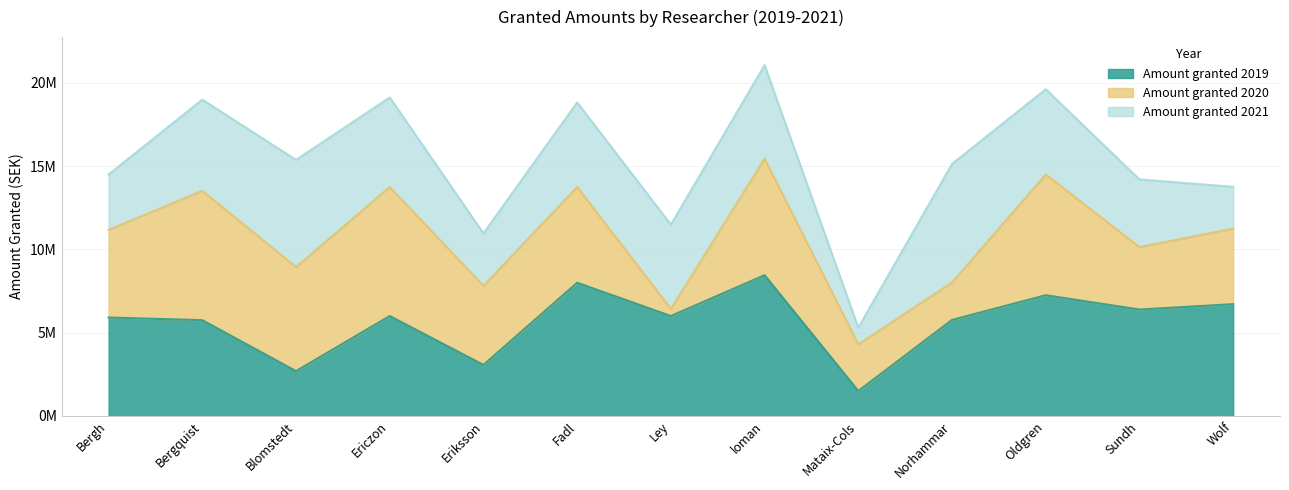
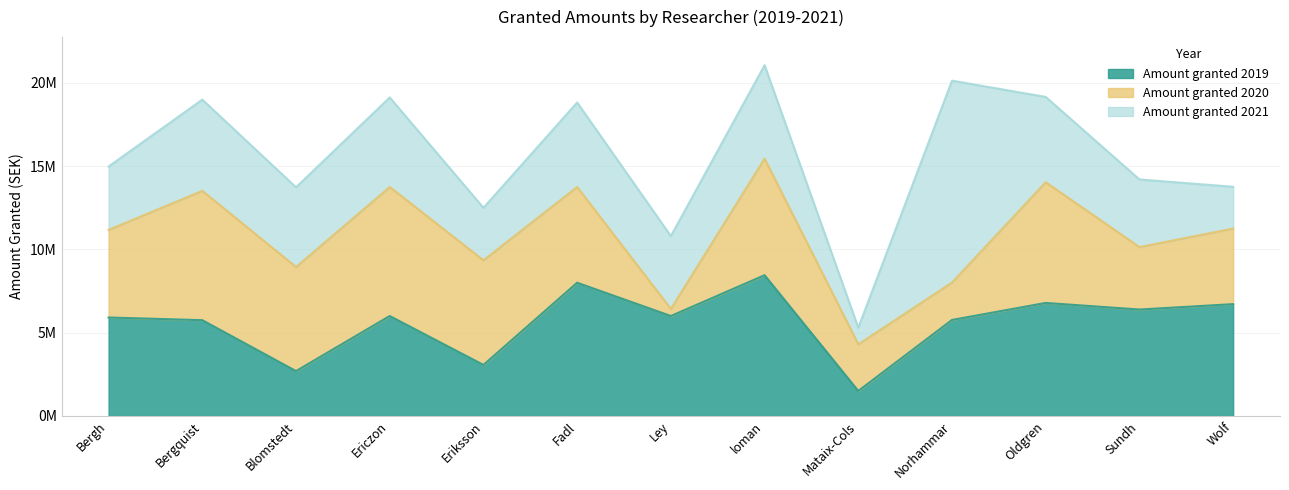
  {
    "Amount granted 2019": {
      "Bergh": 5900000,
      "Bergquist": 5800000,
      "Blomstedt": 2700000,
      "Ericzon": 6000000,
      "Eriksson": 3100000,
      "Fadl": 8000000,
      "Ley": 6000000,
      "loman": 8500000,
      "Mataix-Cols": 1500000,
      "Norhammar": 5800000,
-     "Oldgren": 7300000,
+     "Oldgren": 6800000,
      "Sundh": 6400000,
      "Wolf": 6700000
    },
    "Amount granted 2020": {
      "Bergh": 5300000,
      "Bergquist": 7800000,
      "Blomstedt": 6300000,
      "Ericzon": 7800000,
-     "Eriksson": 4800000,
+     "Eriksson": 6300000,
      "Fadl": 5800000,
      "Ley": 400000,
      "loman": 7000000,
      "Mataix-Cols": 2800000,
      "Norhammar": 2300000,
      "Oldgren": 7300000,
      "Sundh": 3800000,
      "Wolf": 4500000
    },
    "Amount granted 2021": {
-     "Bergh": 3300000,
+     "Bergh": 3800000,
      "Bergquist": 5500000,
-     "Blomstedt": 6400000,
+     "Blomstedt": 4800000,
      "Ericzon": 5400000,
      "Eriksson": 3200000,
      "Fadl": 5100000,
-     "Ley": 5100000,
+     "Ley": 4400000,
      "loman": 5600000,
      "Mataix-Cols": 1000000,
-     "Norhammar": 7100000,
+     "Norhammar": 12100000,
      "Oldgren": 5100000,
      "Sundh": 4100000,
      "Wolf": 2500000
    }
  }
